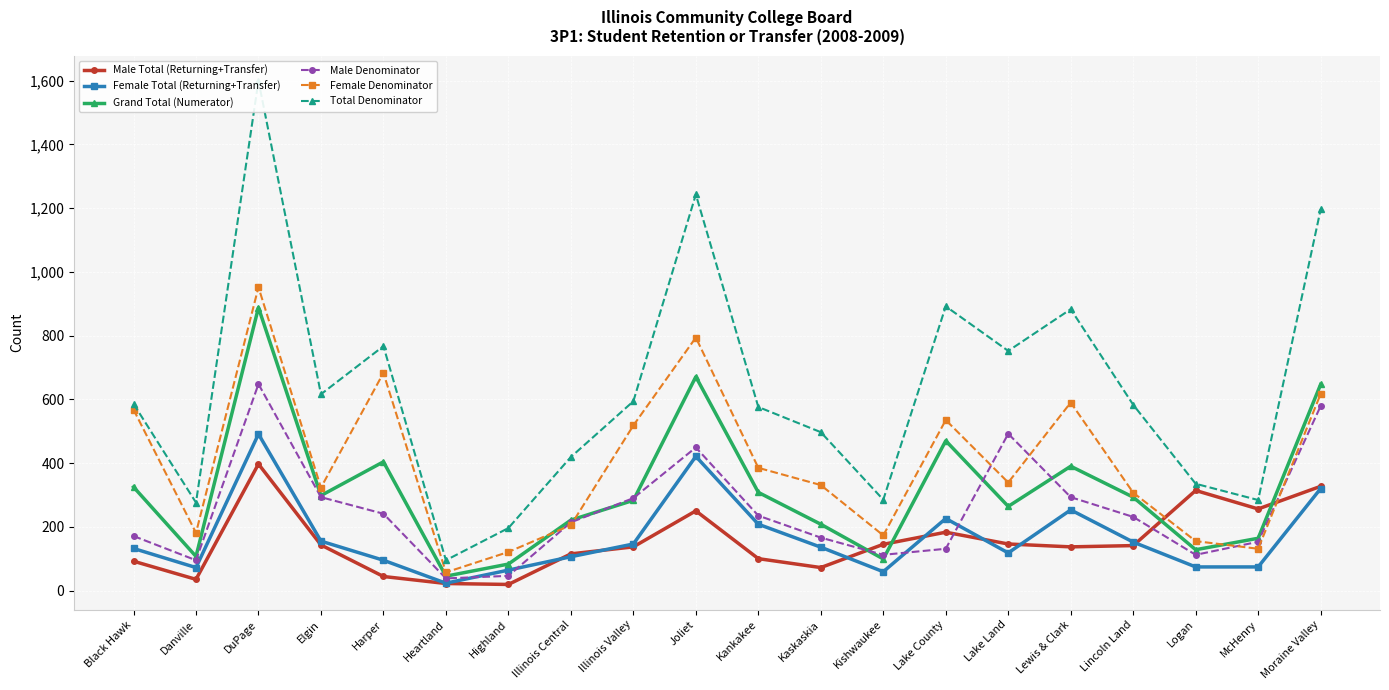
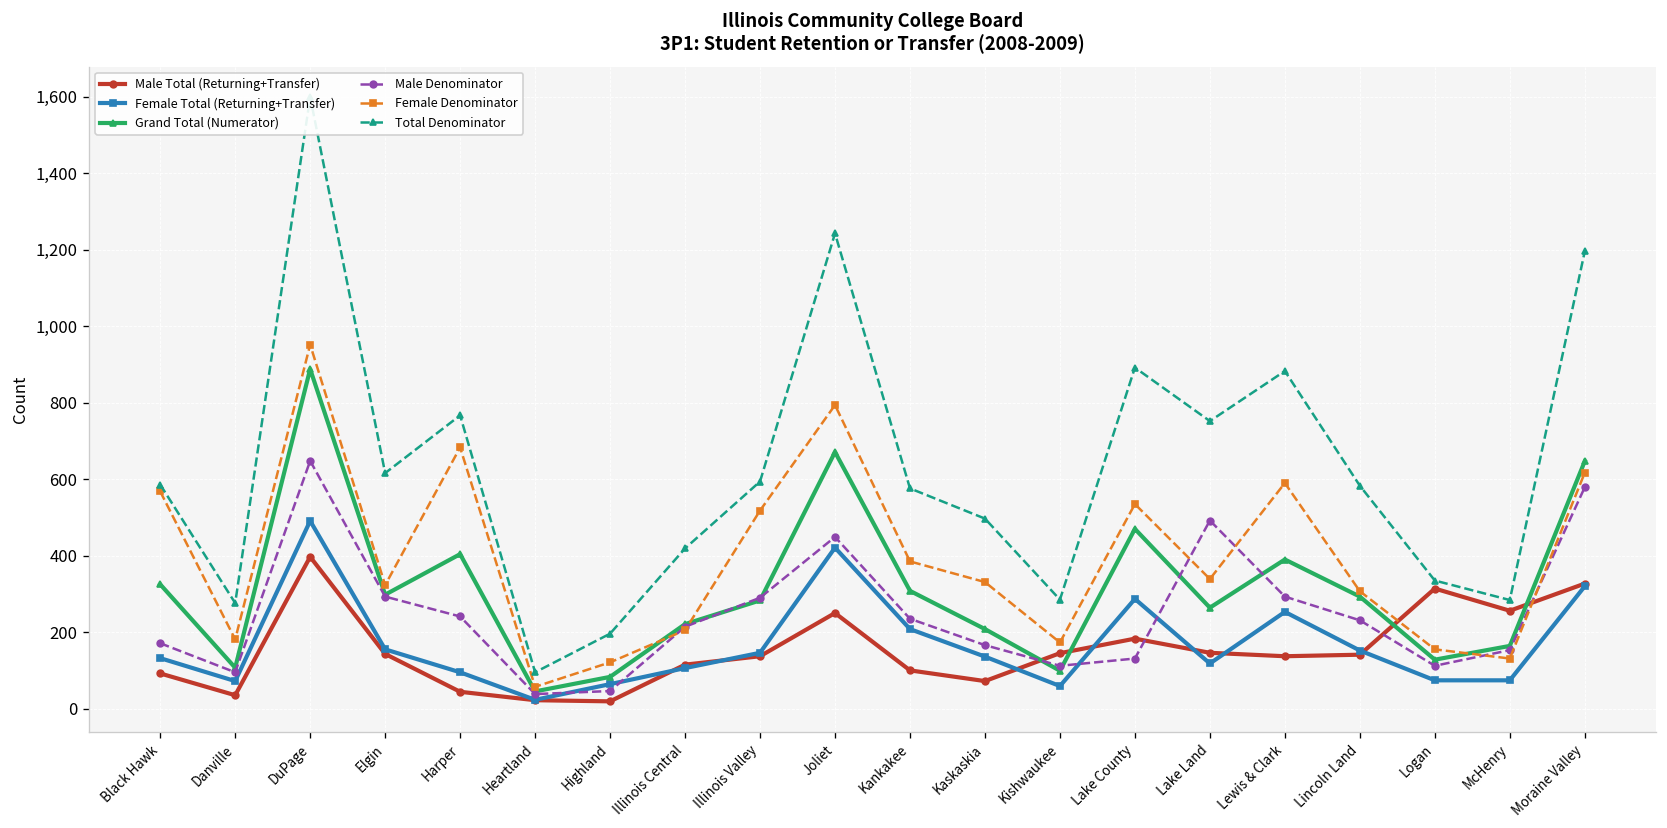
  {
    "Male Total (Returning+Transfer)": {
      "Black Hawk": 90,
      "Danville": 40,
      "DuPage": 400,
      "Elgin": 140,
      "Harper": 40,
      "Highland": 20,
      "Illinois Central": 120,
      "Illinois Valley": 140,
      "Joliet": 250,
      "Kankakee": 100,
      "Kaskaskia": 70,
      "Kishwaukee": 150,
      "Lake County": 180,
      "Lake Land": 150,
      "Lewis & Clark": 140,
      "Lincoln Land": 140,
      "Logan": 310,
      "McHenry": 260
    },
    "Female Total (Returning+Transfer)": {
      "Black Hawk": 130,
      "Danville": 70,
      "DuPage": 490,
      "Elgin": 160,
      "Harper": 100,
      "Highland": 60,
      "Illinois Central": 110,
      "Illinois Valley": 150,
      "Joliet": 420,
      "Kankakee": 210,
      "Kaskaskia": 140,
      "Kishwaukee": 60,
-     "Lake County": 230,
+     "Lake County": 290,
      "Lake Land": 120,
      "Lewis & Clark": 250,
      "Lincoln Land": 150,
      "Logan": 70,
      "McHenry": 70
    },
    "Male Denominator": {
      "Black Hawk": 170,
      "Danville": 100,
      "DuPage": 650,
      "Harper": 240,
      "Highland": 50,
      "Joliet": 450,
      "Kankakee": 240,
      "Kaskaskia": 170,
      "Kishwaukee": 110,
      "Lake County": 130,
      "Lake Land": 490,
      "Lewis & Clark": 290,
      "Lincoln Land": 230,
      "Logan": 110,
      "McHenry": 150,
      "Moraine Valley": 580
    },
    "Female Denominator": {
      "Black Hawk": 570,
      "Danville": 180,
      "DuPage": 950,
      "Elgin": 320,
      "Harper": 680,
      "Heartland": 60,
      "Highland": 120,
      "Illinois Central": 210,
      "Illinois Valley": 520,
      "Joliet": 790,
      "Kankakee": 390,
      "Kaskaskia": 330,
      "Kishwaukee": 170,
      "Lake County": 540,
      "Lake Land": 340,
      "Lewis & Clark": 590,
      "Lincoln Land": 310,
      "Logan": 160,
      "McHenry": 130,
      "Moraine Valley": 620
    }
  }
